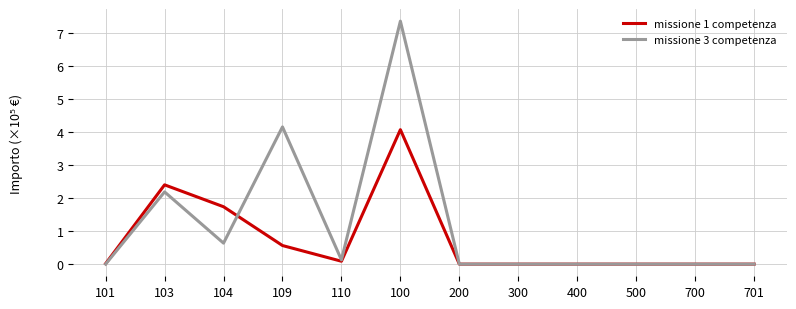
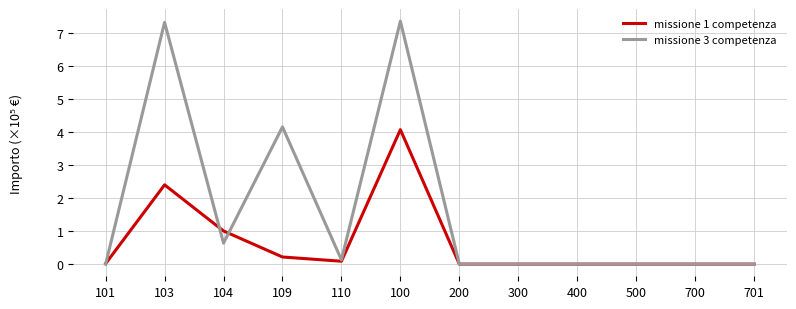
  {
    "missione 1 competenza": {
      "103": 2.4,
-     "104": 1.7,
-     "109": 0.6,
+     "104": 1.0,
+     "109": 0.2,
      "100": 4.1
    },
    "missione 3 competenza": {
-     "103": 2.2,
+     "103": 7.3,
      "104": 0.6,
      "109": 4.2,
      "100": 7.4
    }
  }
